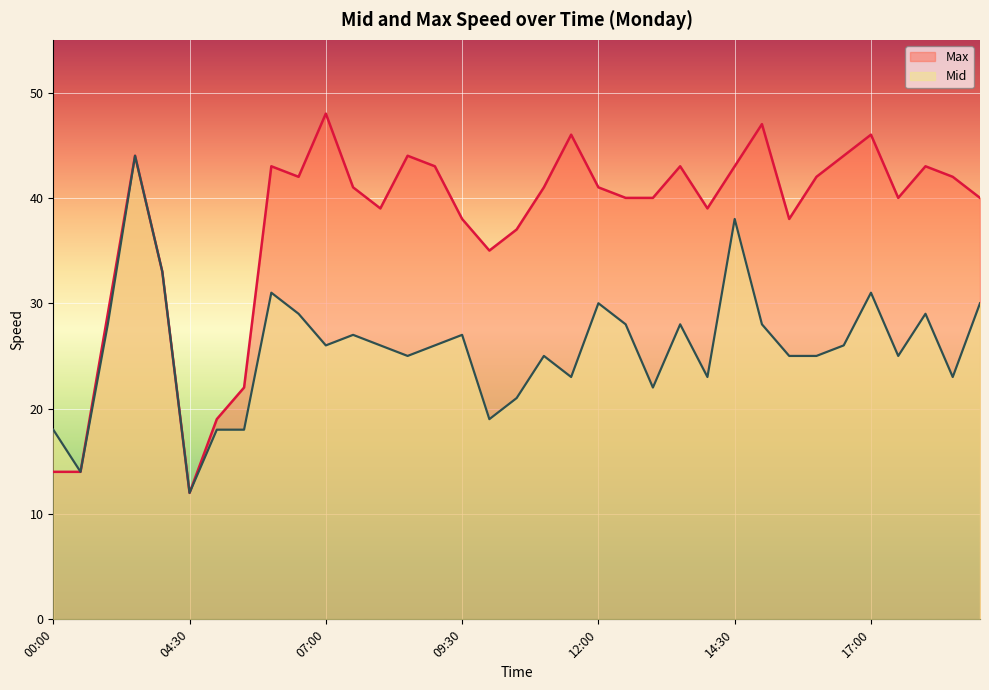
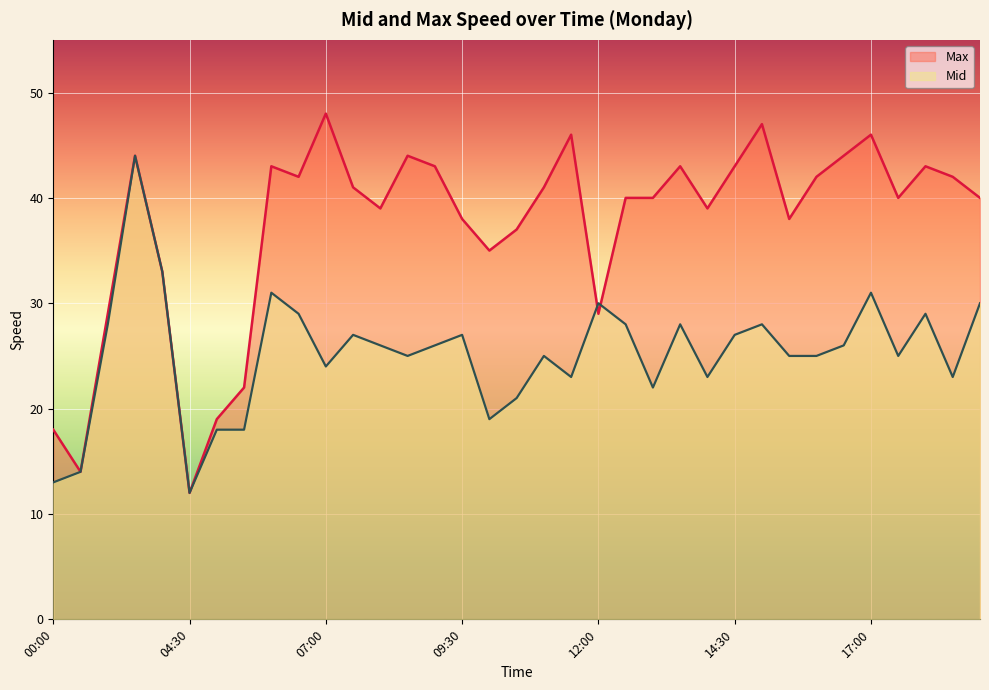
  {
    "Max": {
-     "00:00": 14,
+     "00:00": 18,
      "07:00": 48,
      "09:30": 38,
-     "12:00": 41,
+     "12:00": 29,
      "14:30": 43,
      "17:00": 46
    },
    "Mid": {
-     "00:00": 18,
-     "07:00": 26,
+     "00:00": 13,
+     "07:00": 24,
      "09:30": 27,
      "12:00": 30,
-     "14:30": 38,
+     "14:30": 27,
      "17:00": 31
    }
  }
